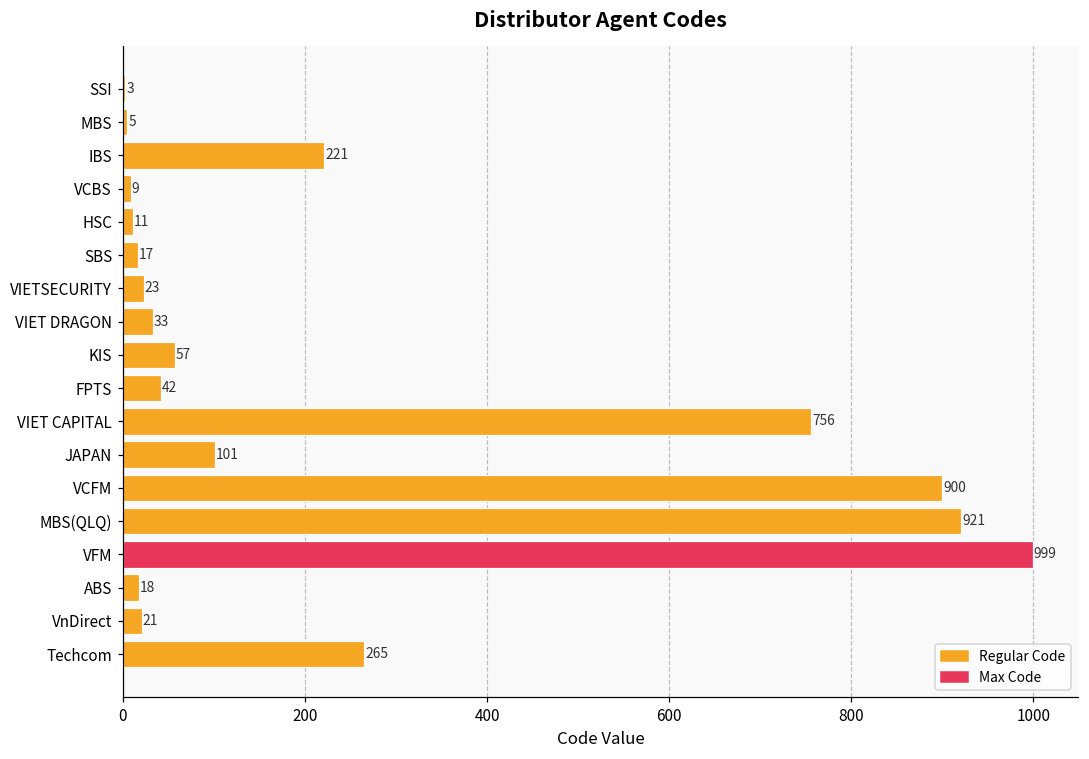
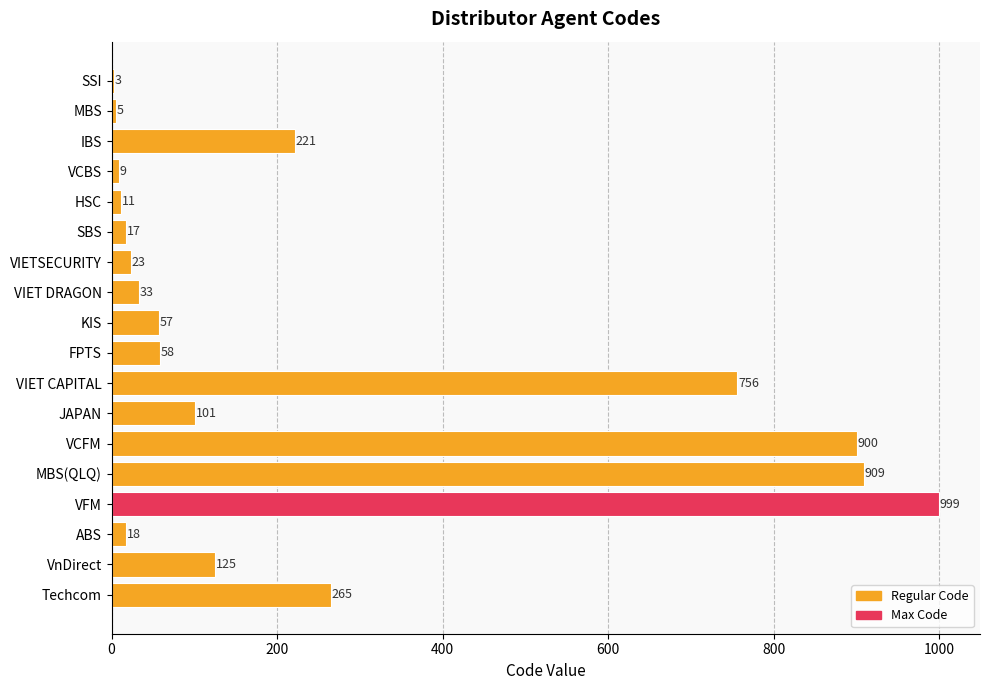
  {
    "SSI": 3,
    "MBS": 5,
    "IBS": 221,
    "VCBS": 9,
    "HSC": 11,
    "SBS": 17,
    "VIETSECURITY": 23,
    "VIET DRAGON": 33,
    "KIS": 57,
-   "FPTS": 42,
+   "FPTS": 58,
    "VIET CAPITAL": 756,
    "JAPAN": 101,
    "VCFM": 900,
-   "MBS(QLQ)": 921,
+   "MBS(QLQ)": 909,
    "VFM": 999,
    "ABS": 18,
-   "VnDirect": 21,
+   "VnDirect": 125,
    "Techcom": 265
  }
